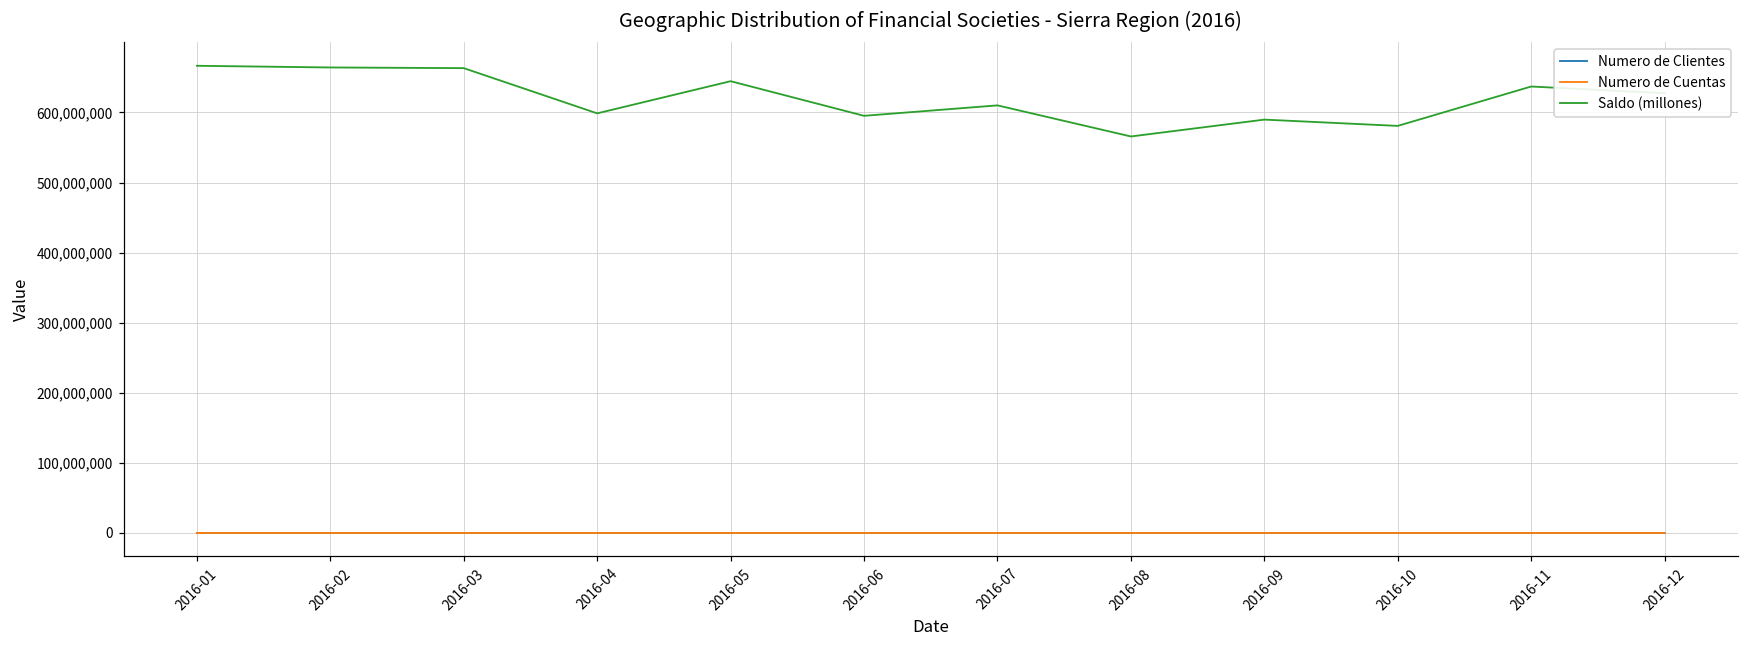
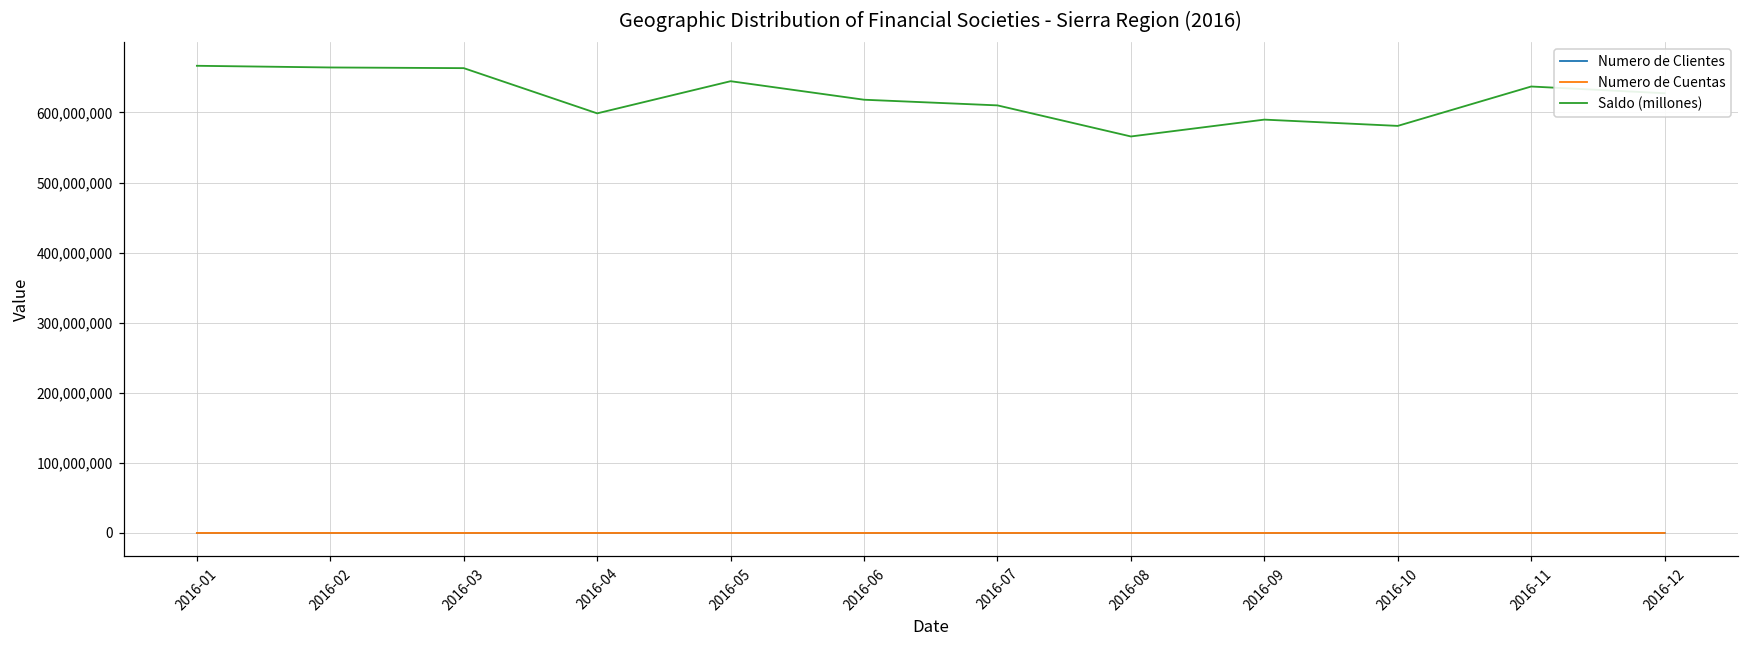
  {
    "Numero de Cuentas": {
      "2016-01": "0",
      "2016-02": "0",
      "2016-03": "0",
      "2016-04": "0",
      "2016-05": "0",
      "2016-06": "0",
      "2016-07": "0",
      "2016-08": "0",
      "2016-09": "0",
      "2016-10": "0",
      "2016-11": "0",
      "2016-12": "0"
    },
    "Saldo (millones)": {
      "2016-01": "670,000,000",
      "2016-02": "660,000,000",
      "2016-03": "660,000,000",
      "2016-04": "600,000,000",
      "2016-05": "640,000,000",
-     "2016-06": "600,000,000",
+     "2016-06": "620,000,000",
      "2016-07": "610,000,000",
      "2016-08": "570,000,000",
      "2016-09": "590,000,000",
      "2016-10": "580,000,000",
      "2016-11": "640,000,000"
    }
  }
